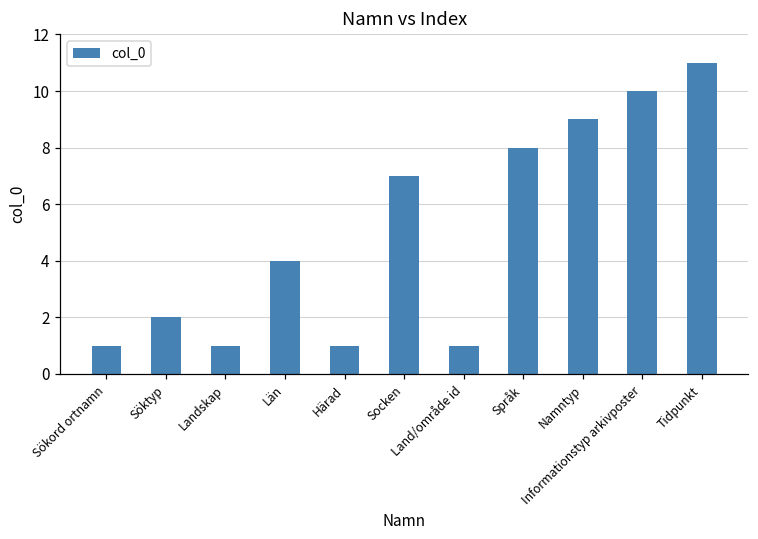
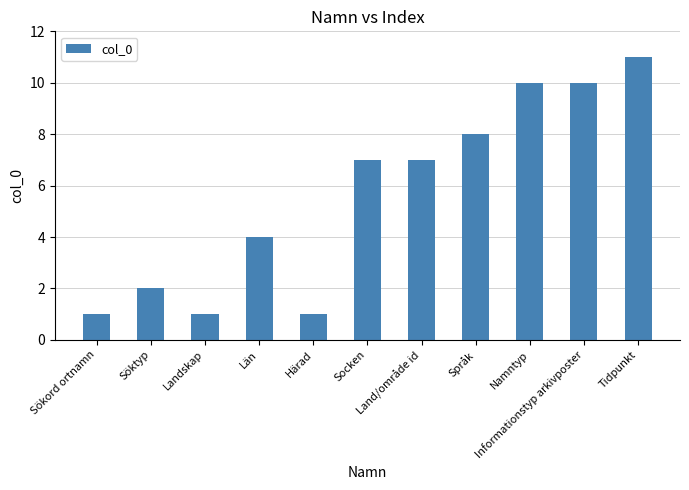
  {
    "Sökord ortnamn": 1,
    "Söktyp": 2,
    "Landskap": 1,
    "Län": 4,
    "Härad": 1,
    "Socken": 7,
-   "Land/område id": 1,
+   "Land/område id": 7,
    "Språk": 8,
-   "Namntyp": 9,
+   "Namntyp": 10,
    "Informationstyp arkivposter": 10,
    "Tidpunkt": 11
  }
